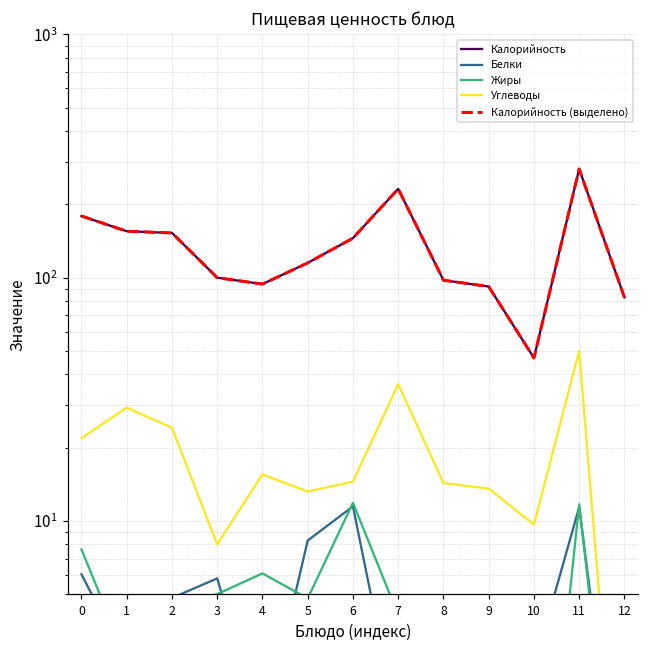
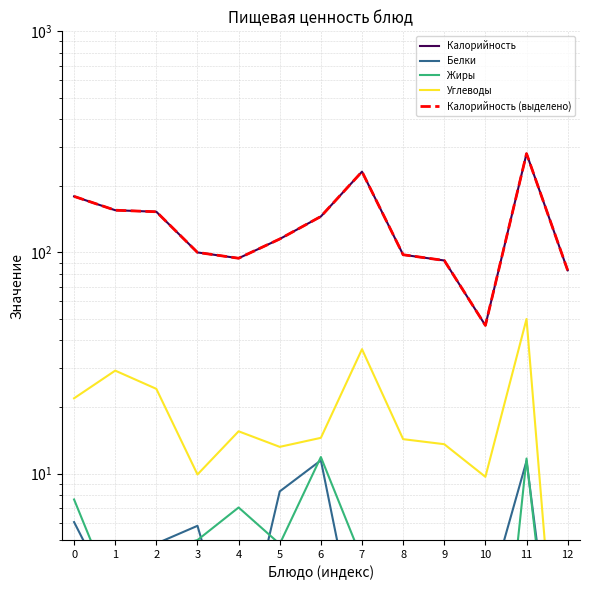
  {
    "Калорийность (выделено)": {
      "0": 180,
      "1": 160,
      "2": 150,
      "3": 100,
      "4": 94,
      "5": 120,
      "6": 150,
      "7": 230,
      "8": 100,
      "9": 92,
      "10": 47,
      "11": 280,
      "12": 83
    },
    "Белки": {
      "0": 6.0,
      "3": 5.8,
      "5": 8.3,
      "6": 11
    },
    "Жиры": {
      "0": 7.6,
      "3": 5.0,
-     "4": 6.1,
+     "4": 7.0,
      "6": 12
    },
    "Углеводы": {
      "0": 22,
      "1": 29,
      "2": 24,
-     "3": 8.0,
+     "3": 10,
      "4": 16,
      "5": 13,
      "6": 15,
      "7": 37,
      "8": 14,
      "9": 14,
      "10": 10,
      "11": 50
    }
  }
